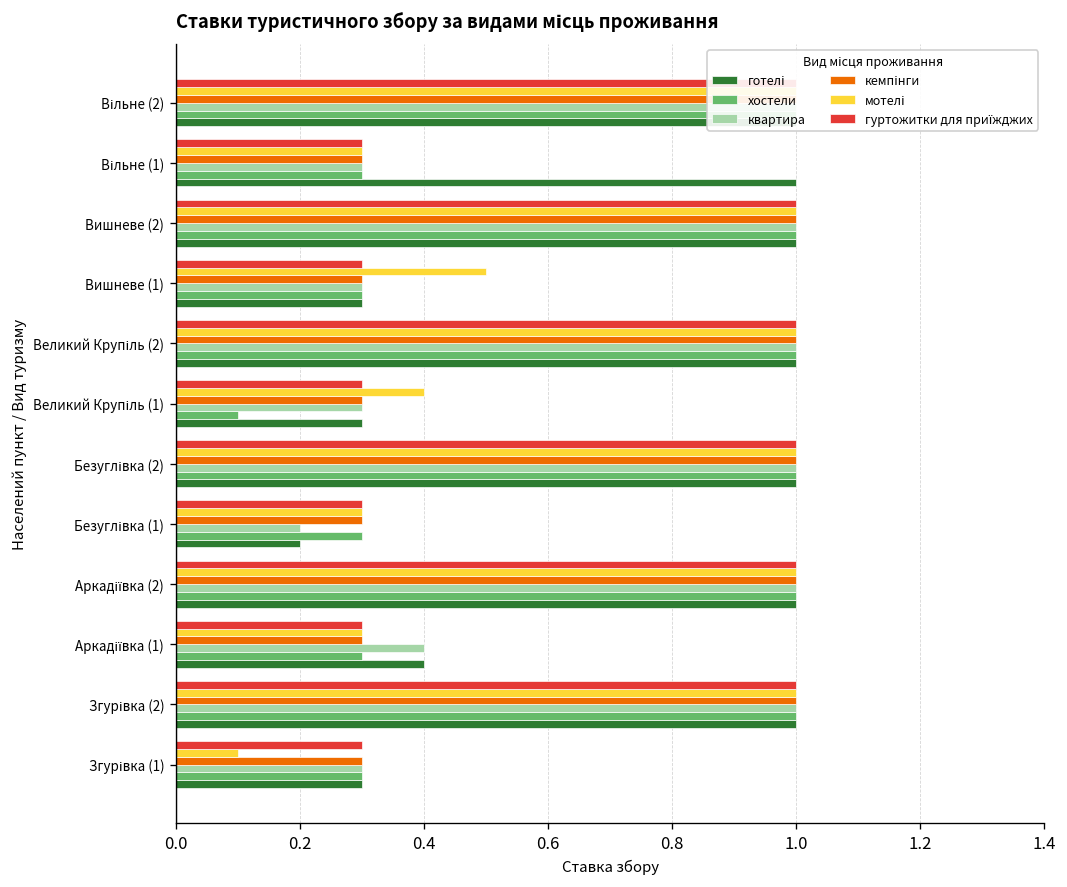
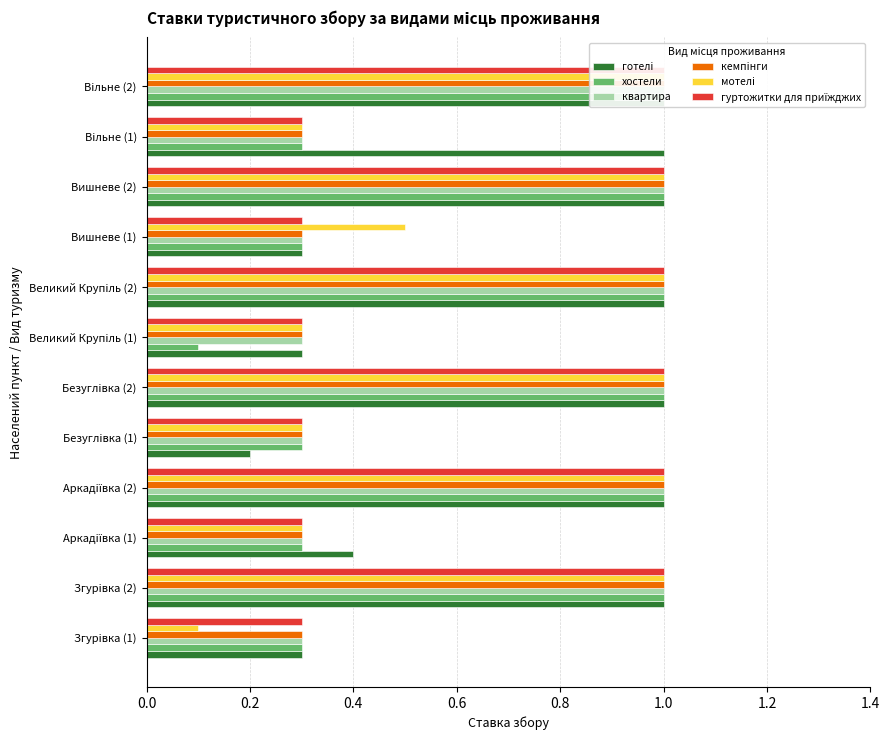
  {
    "готелі": {
      "Вільне (1)": 1.0,
      "Вишневе (2)": 1.0,
      "Вишневе (1)": 0.3,
      "Великий Крупіль (2)": 1.0,
      "Великий Крупіль (1)": 0.3,
      "Безуглівка (2)": 1.0,
      "Безуглівка (1)": 0.2,
      "Аркадіївка (2)": 1.0,
      "Аркадіївка (1)": 0.4,
      "Згурівка (2)": 1.0,
      "Згурівка (1)": 0.3
    },
    "хостели": {
      "Вільне (1)": 0.3,
      "Вишневе (2)": 1.0,
      "Вишневе (1)": 0.3,
      "Великий Крупіль (2)": 1.0,
      "Великий Крупіль (1)": 0.1,
      "Безуглівка (2)": 1.0,
      "Безуглівка (1)": 0.3,
      "Аркадіївка (2)": 1.0,
      "Аркадіївка (1)": 0.3,
      "Згурівка (2)": 1.0,
      "Згурівка (1)": 0.3
    },
    "квартира": {
      "Вільне (1)": 0.3,
      "Вишневе (2)": 1.0,
      "Вишневе (1)": 0.3,
      "Великий Крупіль (2)": 1.0,
      "Великий Крупіль (1)": 0.3,
      "Безуглівка (2)": 1.0,
-     "Безуглівка (1)": 0.2,
+     "Безуглівка (1)": 0.3,
      "Аркадіївка (2)": 1.0,
-     "Аркадіївка (1)": 0.4,
+     "Аркадіївка (1)": 0.3,
      "Згурівка (2)": 1.0,
      "Згурівка (1)": 0.3
    },
    "кемпінги": {
      "Вільне (1)": 0.3,
      "Вишневе (2)": 1.0,
      "Вишневе (1)": 0.3,
      "Великий Крупіль (2)": 1.0,
      "Великий Крупіль (1)": 0.3,
      "Безуглівка (2)": 1.0,
      "Безуглівка (1)": 0.3,
      "Аркадіївка (2)": 1.0,
      "Аркадіївка (1)": 0.3,
      "Згурівка (2)": 1.0,
      "Згурівка (1)": 0.3
    },
    "мотелі": {
      "Вільне (1)": 0.3,
      "Вишневе (2)": 1.0,
      "Вишневе (1)": 0.5,
      "Великий Крупіль (2)": 1.0,
-     "Великий Крупіль (1)": 0.4,
+     "Великий Крупіль (1)": 0.3,
      "Безуглівка (2)": 1.0,
      "Безуглівка (1)": 0.3,
      "Аркадіївка (2)": 1.0,
      "Аркадіївка (1)": 0.3,
      "Згурівка (2)": 1.0,
      "Згурівка (1)": 0.1
    },
    "гуртожитки для приїжджих": {
      "Вільне (1)": 0.3,
      "Вишневе (2)": 1.0,
      "Вишневе (1)": 0.3,
      "Великий Крупіль (2)": 1.0,
      "Великий Крупіль (1)": 0.3,
      "Безуглівка (2)": 1.0,
      "Безуглівка (1)": 0.3,
      "Аркадіївка (2)": 1.0,
      "Аркадіївка (1)": 0.3,
      "Згурівка (2)": 1.0,
      "Згурівка (1)": 0.3
    }
  }
